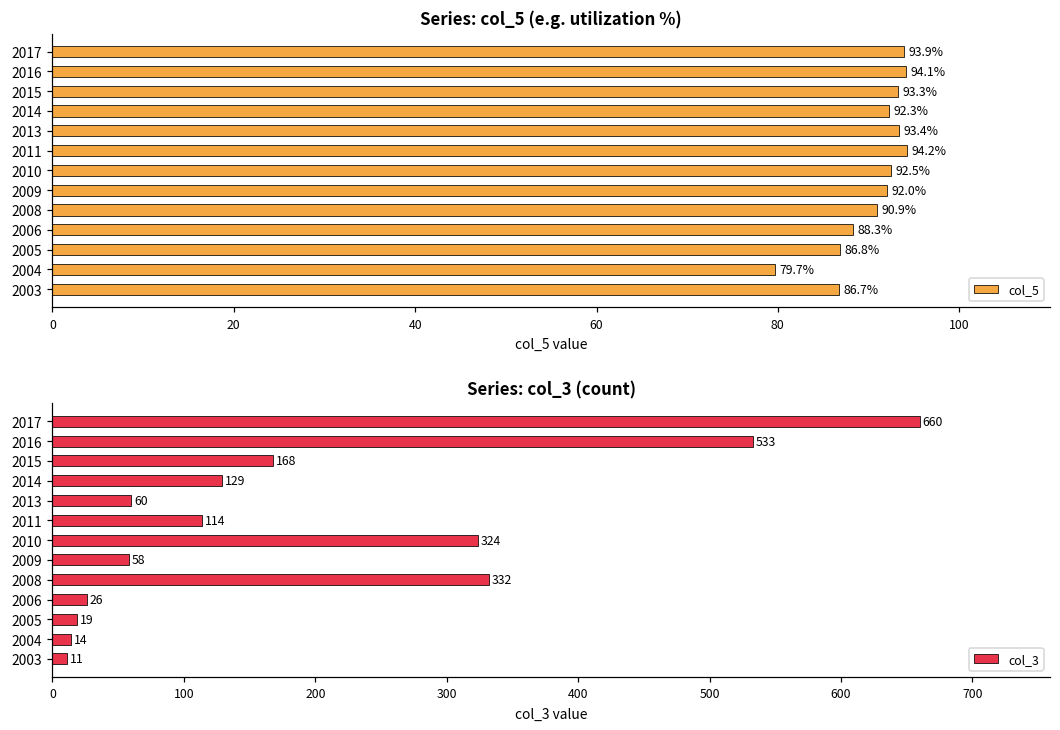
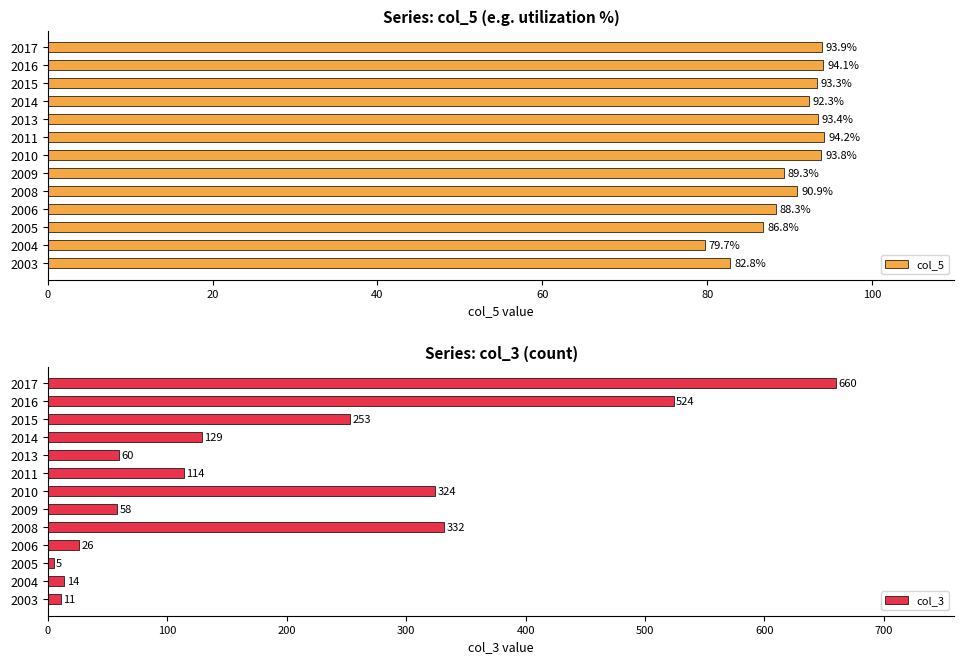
  {
    "Series: col_5 (e.g. utilization %)": {
      "2017": "93.9%",
      "2016": "94.1%",
      "2015": "93.3%",
      "2014": "92.3%",
      "2013": "93.4%",
      "2011": "94.2%",
-     "2010": "92.5%",
-     "2009": "92.0%",
+     "2010": "93.8%",
+     "2009": "89.3%",
      "2008": "90.9%",
      "2006": "88.3%",
      "2005": "86.8%",
      "2004": "79.7%",
-     "2003": "86.7%"
+     "2003": "82.8%"
    },
    "Series: col_3 (count)": {
      "2017": "660",
-     "2016": "533",
-     "2015": "168",
+     "2016": "524",
+     "2015": "253",
      "2014": "129",
      "2013": "60",
      "2011": "114",
      "2010": "324",
      "2009": "58",
      "2008": "332",
      "2006": "26",
-     "2005": "19",
+     "2005": "5",
      "2004": "14",
      "2003": "11"
    }
  }
